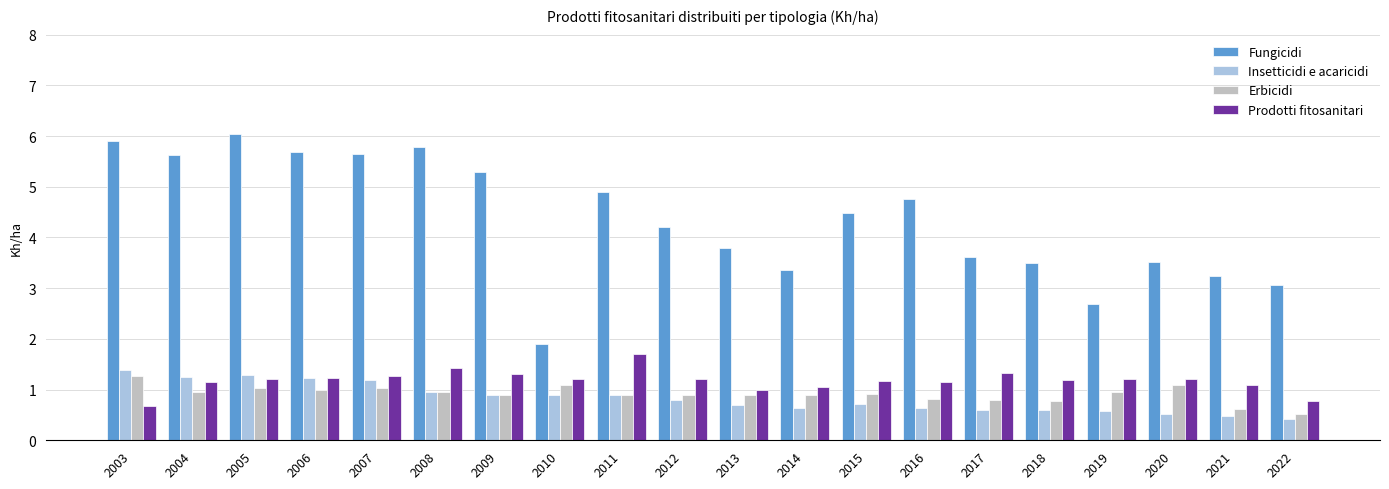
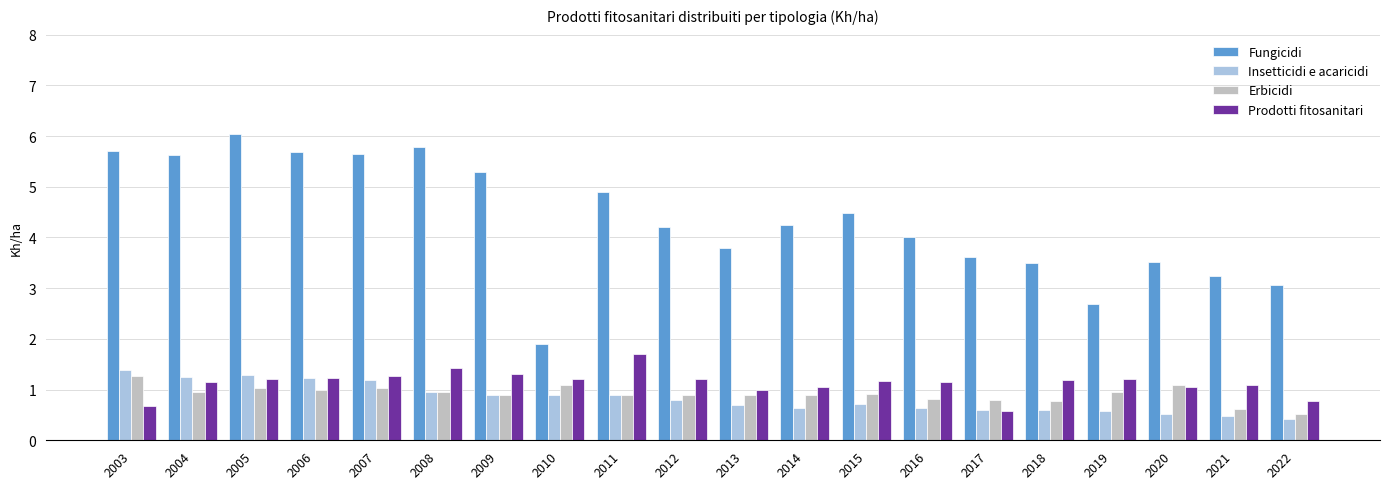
  {
    "Fungicidi": {
-     "2003": 5.9,
+     "2003": 5.7,
      "2004": 5.6,
      "2005": 6.0,
      "2006": 5.7,
      "2007": 5.6,
      "2008": 5.8,
      "2009": 5.3,
      "2010": 1.9,
      "2011": 4.9,
      "2012": 4.2,
      "2013": 3.8,
-     "2014": 3.4,
+     "2014": 4.3,
      "2015": 4.5,
-     "2016": 4.8,
+     "2016": 4.0,
      "2017": 3.6,
      "2018": 3.5,
      "2019": 2.7,
      "2020": 3.5,
      "2021": 3.2,
      "2022": 3.1
    },
    "Prodotti fitosanitari": {
      "2003": 0.7,
      "2004": 1.1,
      "2005": 1.2,
      "2006": 1.2,
      "2007": 1.3,
      "2008": 1.4,
      "2009": 1.3,
      "2010": 1.2,
      "2011": 1.7,
      "2012": 1.2,
      "2013": 1.0,
      "2014": 1.1,
      "2015": 1.2,
      "2016": 1.2,
-     "2017": 1.3,
+     "2017": 0.6,
      "2018": 1.2,
      "2019": 1.2,
-     "2020": 1.2,
+     "2020": 1.1,
      "2021": 1.1,
      "2022": 0.8
    }
  }
